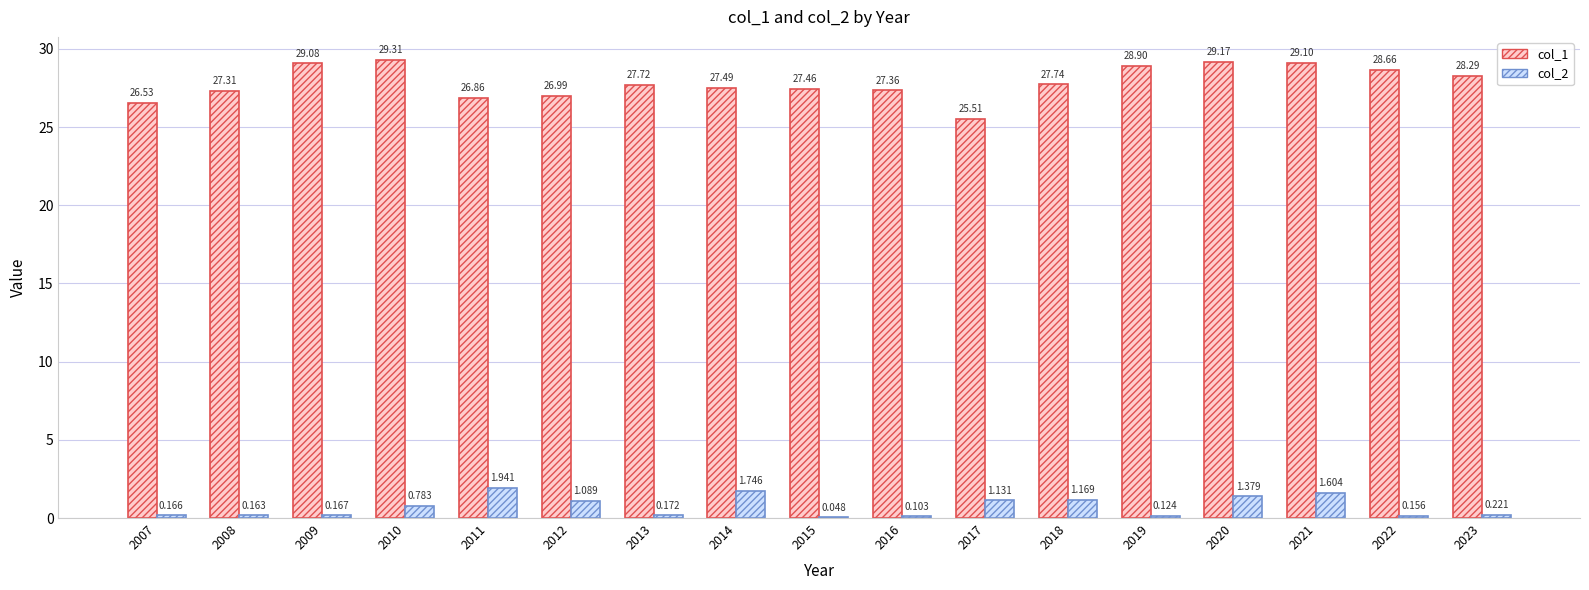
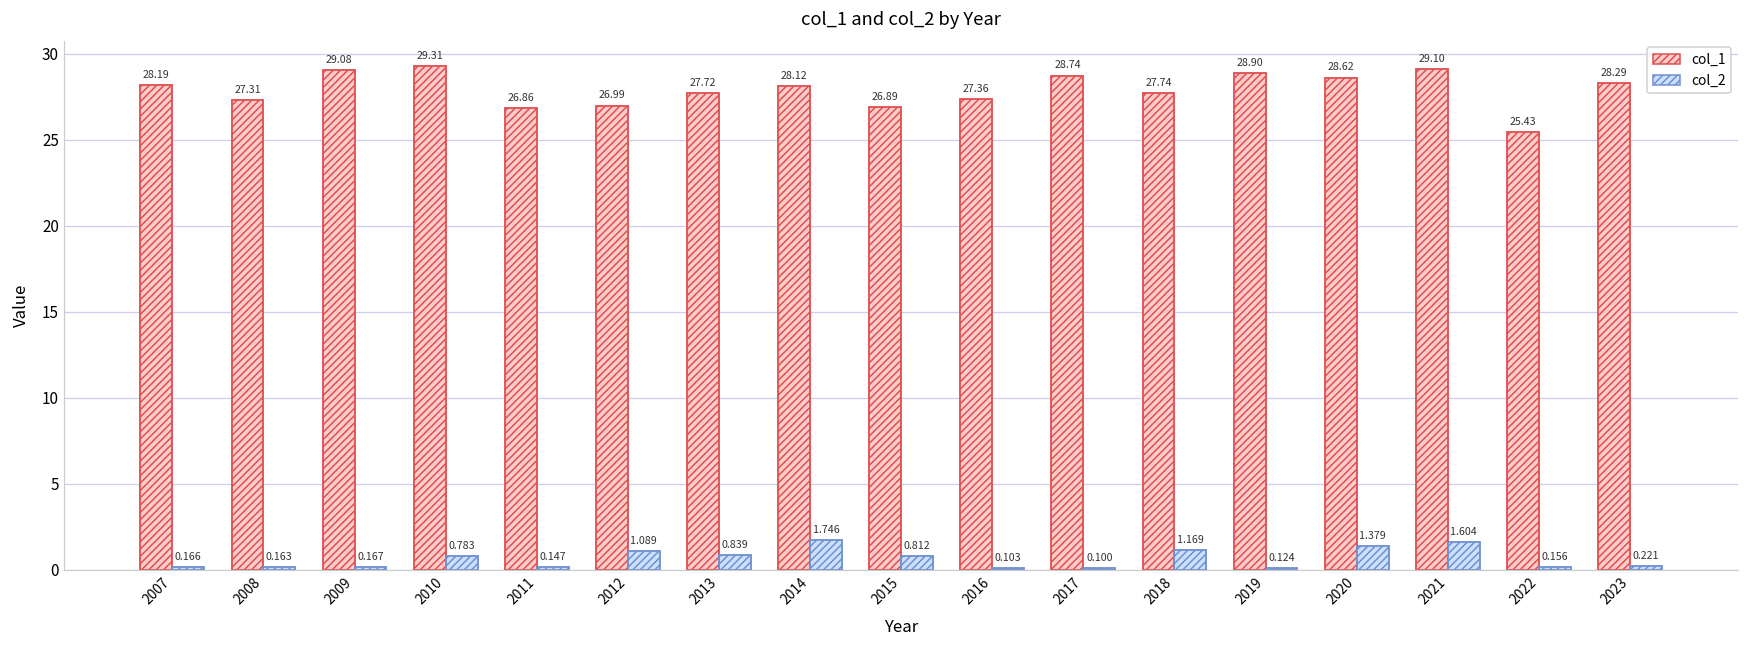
  {
    "col_1": {
-     "2007": 26.53,
+     "2007": 28.19,
      "2008": 27.31,
      "2009": 29.08,
      "2010": 29.31,
      "2011": 26.86,
      "2012": 26.99,
      "2013": 27.72,
-     "2014": 27.49,
-     "2015": 27.46,
+     "2014": 28.12,
+     "2015": 26.89,
      "2016": 27.36,
-     "2017": 25.51,
+     "2017": 28.74,
      "2018": 27.74,
      "2019": 28.90,
-     "2020": 29.17,
+     "2020": 28.62,
      "2021": 29.10,
-     "2022": 28.66,
+     "2022": 25.43,
      "2023": 28.29
    },
    "col_2": {
      "2007": 0.166,
      "2008": 0.163,
      "2009": 0.167,
      "2010": 0.783,
-     "2011": 1.941,
+     "2011": 0.147,
      "2012": 1.089,
-     "2013": 0.172,
+     "2013": 0.839,
      "2014": 1.746,
-     "2015": 0.048,
+     "2015": 0.812,
      "2016": 0.103,
-     "2017": 1.131,
+     "2017": 0.100,
      "2018": 1.169,
      "2019": 0.124,
      "2020": 1.379,
      "2021": 1.604,
      "2022": 0.156,
      "2023": 0.221
    }
  }
